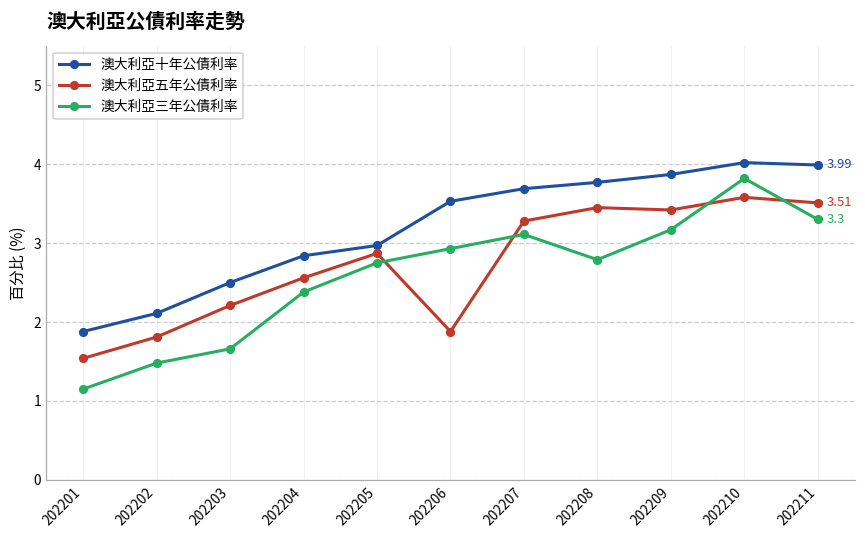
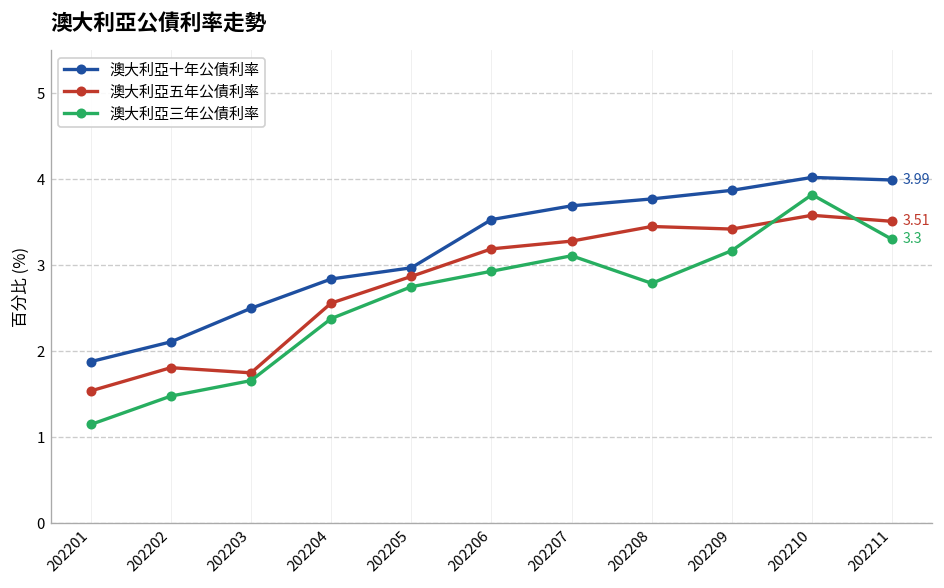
  {
    "澳大利亞十年公債利率": {
      "202211": 3.99
    },
    "澳大利亞五年公債利率": {
      "202201": 1.5,
      "202202": 1.8,
-     "202203": 2.2,
+     "202203": 1.8,
      "202204": 2.6,
      "202205": 2.9,
-     "202206": 1.9,
+     "202206": 3.2,
      "202207": 3.3,
      "202208": 3.5,
      "202209": 3.4,
      "202210": 3.6
    },
    "澳大利亞三年公債利率": {
      "202211": 3.3
    }
  }
